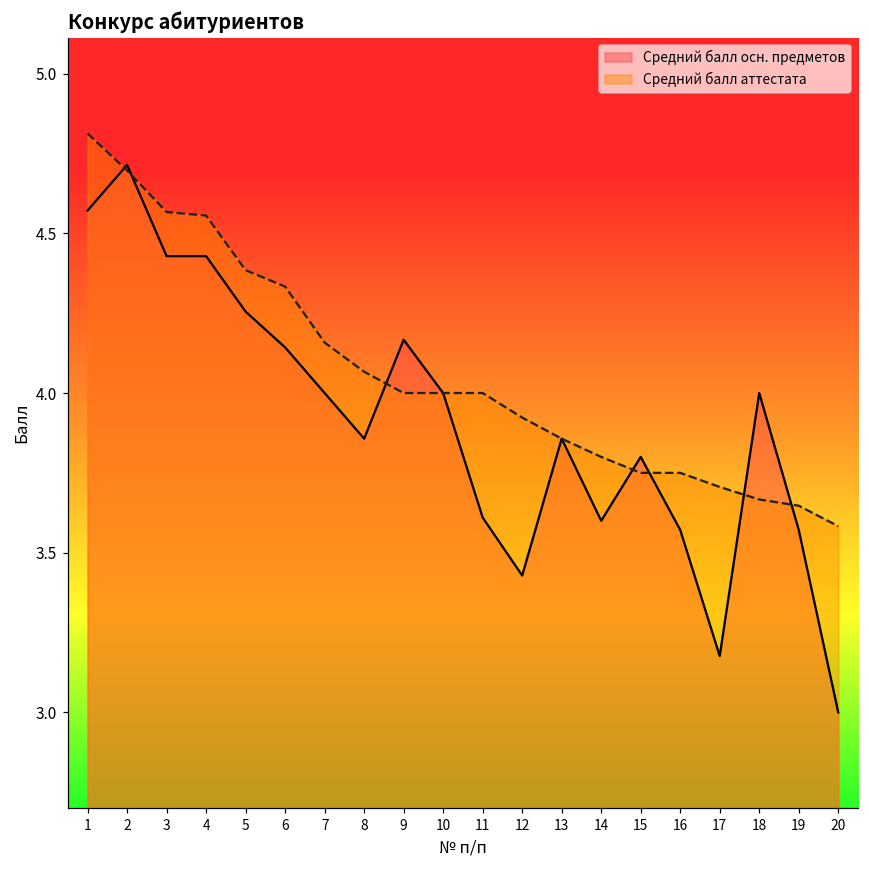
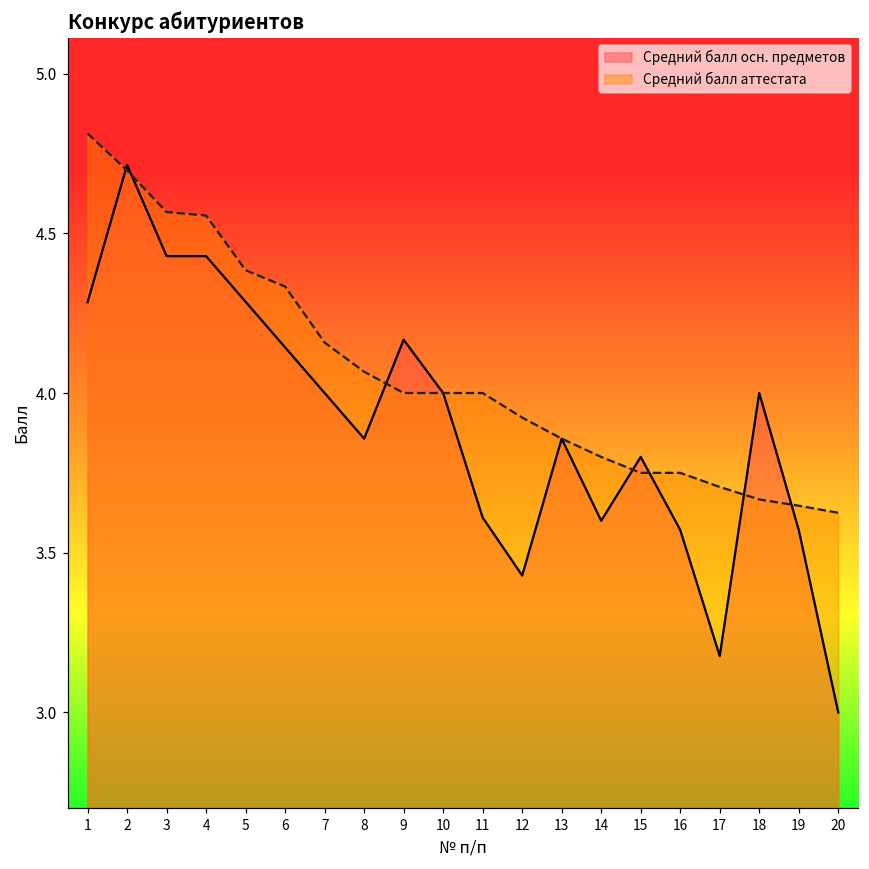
  {
    "Средний балл осн. предметов": {
-     "1": 4.57,
+     "1": 4.28,
      "2": 4.71,
      "3": 4.43,
      "4": 4.43,
-     "5": 4.25,
+     "5": 4.29,
      "6": 4.14,
      "7": 4.00,
      "8": 3.86,
      "9": 4.17,
      "11": 3.61,
      "12": 3.43,
      "14": 3.60,
      "15": 3.80,
      "16": 3.57,
      "17": 3.18,
      "18": 4.00,
      "19": 3.57,
      "20": 3.00
    },
    "Средний балл аттестата": {
      "1": 4.81,
      "2": 4.70,
      "3": 4.57,
      "4": 4.56,
      "5": 4.38,
      "6": 4.33,
      "7": 4.16,
      "8": 4.07,
      "9": 4.00,
      "11": 4.00,
      "12": 3.92,
      "14": 3.80,
      "15": 3.75,
      "16": 3.75,
      "17": 3.71,
      "18": 3.67,
      "19": 3.65,
-     "20": 3.58
+     "20": 3.63
    }
  }
